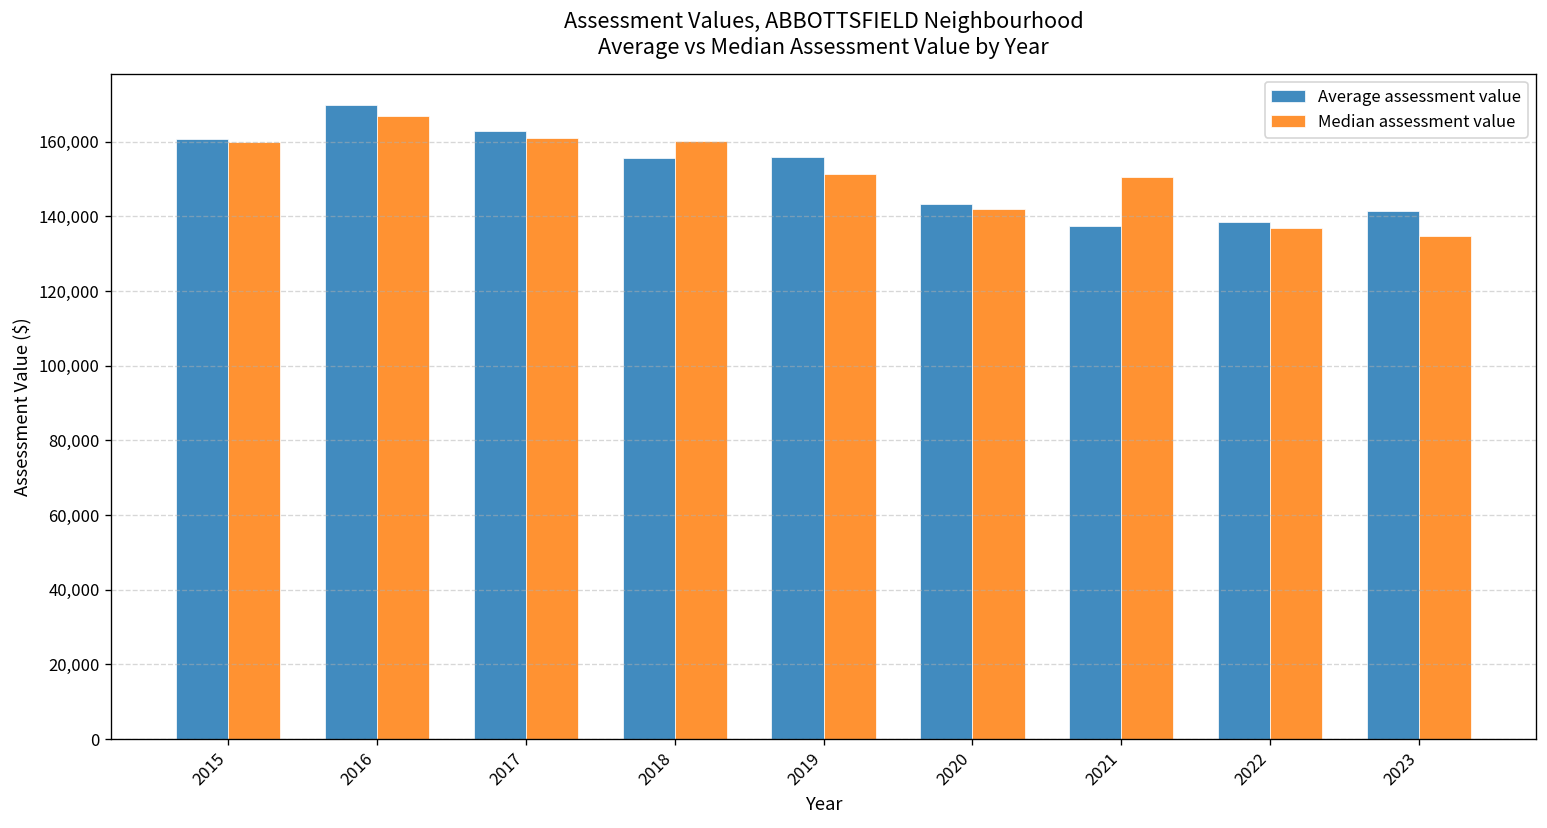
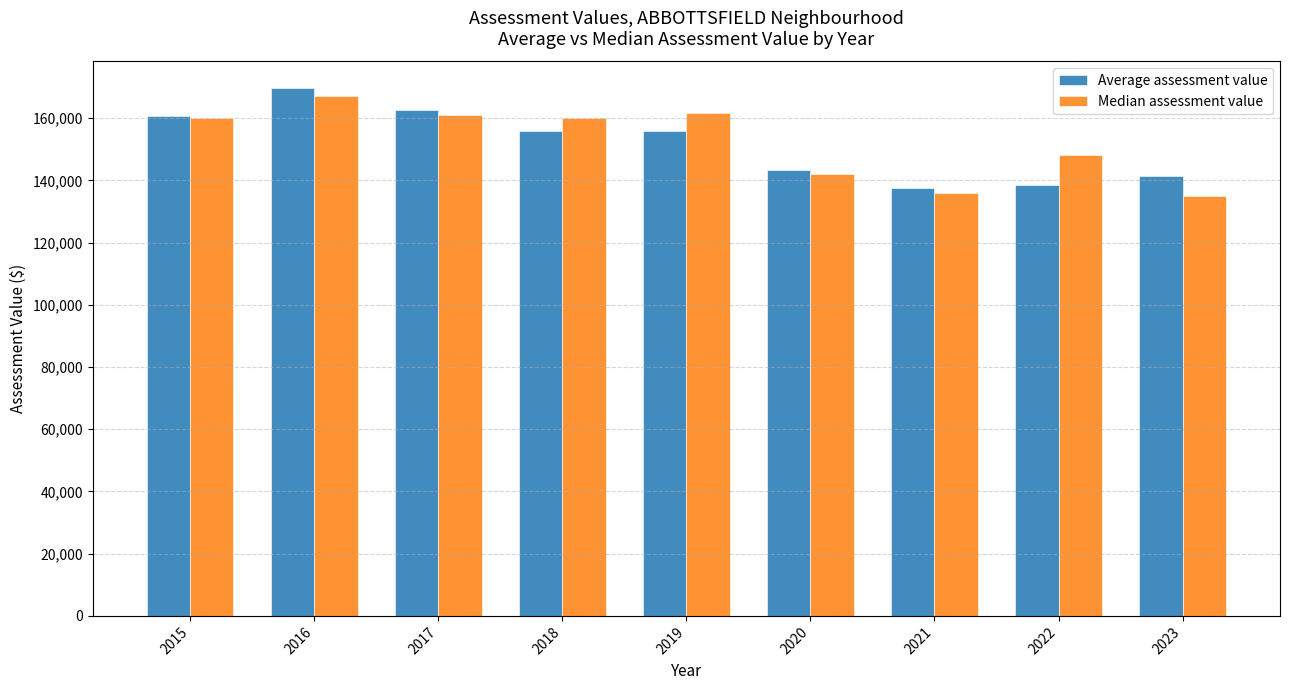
  {
    "Average assessment value": {
      "2015": "161,000",
      "2016": "170,000",
      "2017": "163,000",
      "2018": "156,000",
      "2019": "156,000",
      "2020": "143,000",
      "2021": "137,000",
      "2022": "139,000",
      "2023": "141,000"
    },
    "Median assessment value": {
      "2015": "160,000",
      "2016": "167,000",
      "2017": "161,000",
      "2018": "160,000",
-     "2019": "151,000",
+     "2019": "162,000",
      "2020": "142,000",
-     "2021": "150,000",
-     "2022": "137,000",
+     "2021": "136,000",
+     "2022": "148,000",
      "2023": "135,000"
    }
  }
